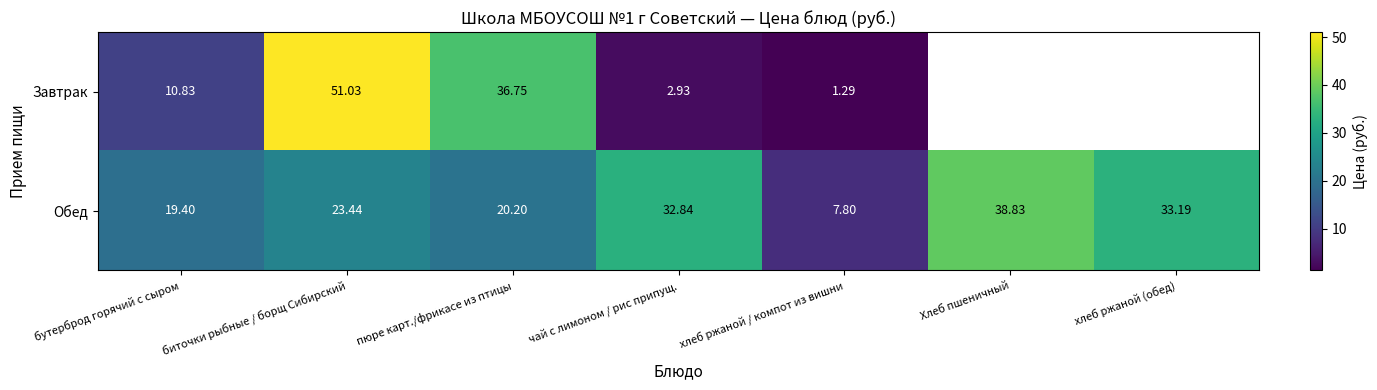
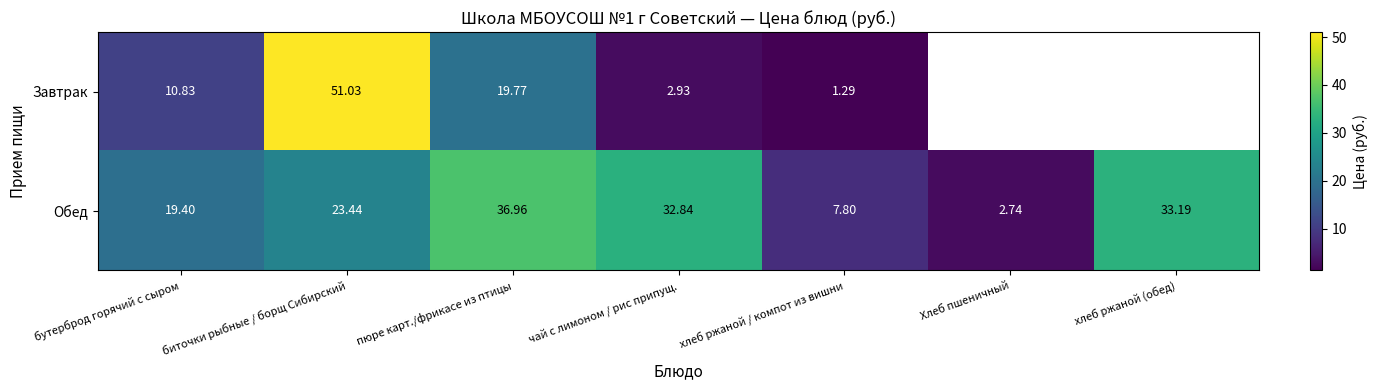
  {
    "Завтрак": {
      "бутерброд горячий с сыром": 10.83,
      "биточки рыбные / борщ Сибирский": 51.03,
-     "пюре карт./фрикасе из птицы": 36.75,
+     "пюре карт./фрикасе из птицы": 19.77,
      "чай с лимоном / рис припущ.": 2.93,
      "хлеб ржаной / компот из вишни": 1.29
    },
    "Обед": {
      "бутерброд горячий с сыром": 19.40,
      "биточки рыбные / борщ Сибирский": 23.44,
-     "пюре карт./фрикасе из птицы": 20.20,
+     "пюре карт./фрикасе из птицы": 36.96,
      "чай с лимоном / рис припущ.": 32.84,
      "хлеб ржаной / компот из вишни": 7.80,
-     "Хлеб пшеничный": 38.83,
+     "Хлеб пшеничный": 2.74,
      "хлеб ржаной (обед)": 33.19
    }
  }
